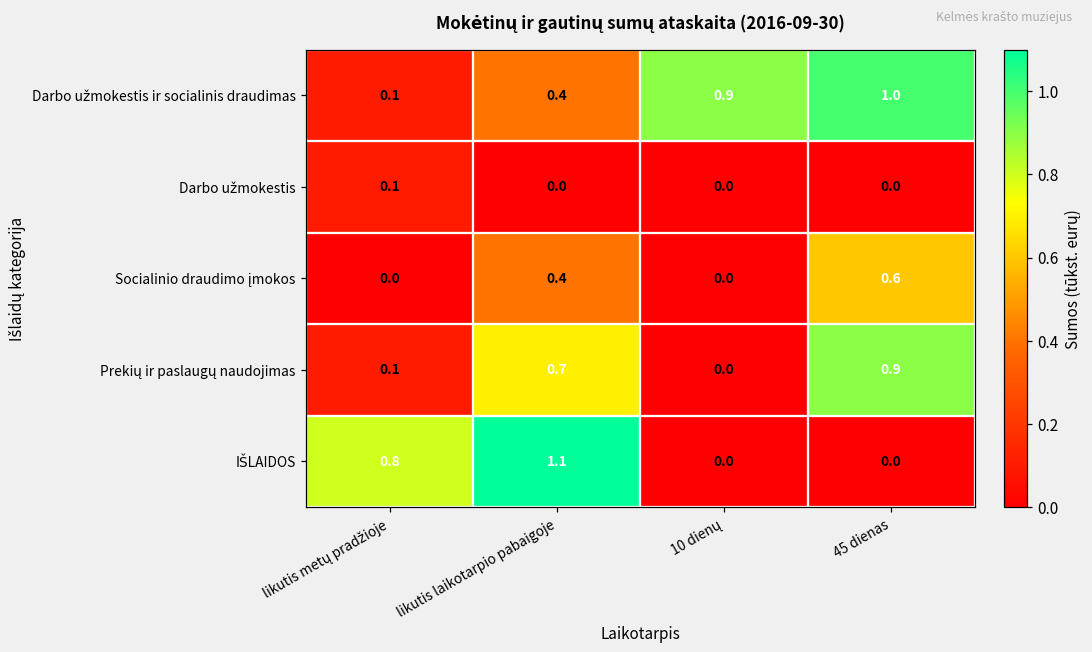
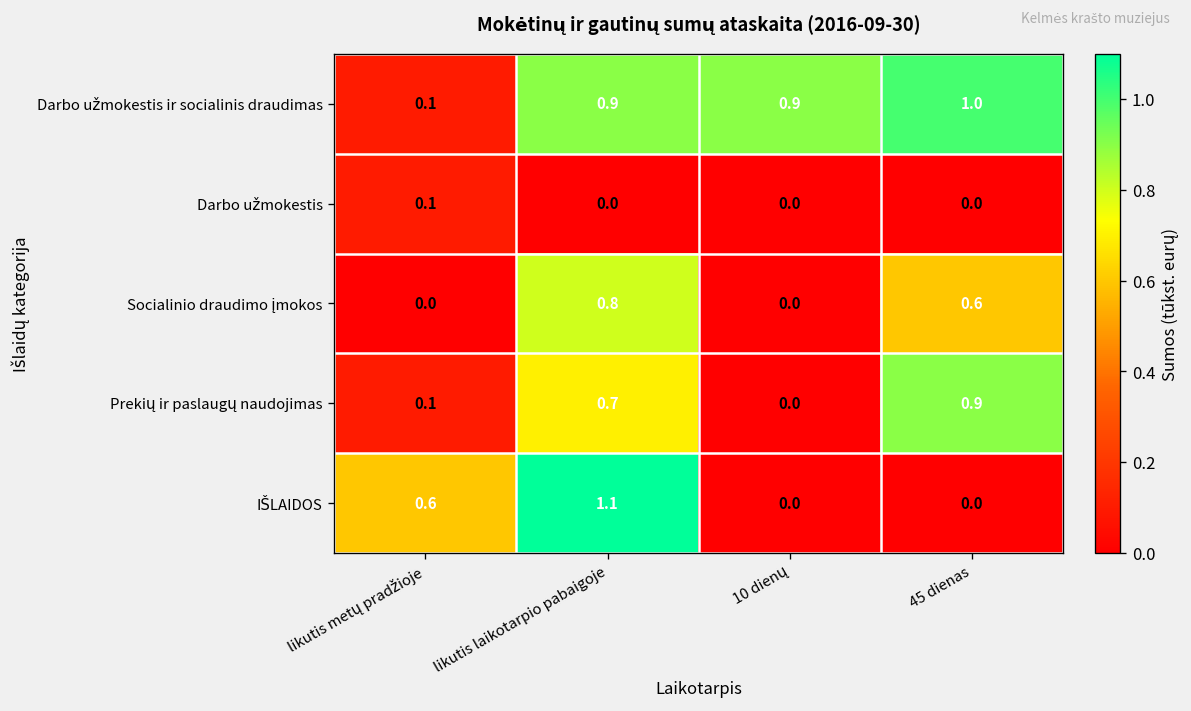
  {
    "Darbo užmokestis ir socialinis draudimas": {
      "likutis metų pradžioje": 0.1,
-     "likutis laikotarpio pabaigoje": 0.4,
+     "likutis laikotarpio pabaigoje": 0.9,
      "10 dienų": 0.9,
      "45 dienas": 1.0
    },
    "Darbo užmokestis": {
      "likutis metų pradžioje": 0.1,
      "likutis laikotarpio pabaigoje": 0.0,
      "10 dienų": 0.0,
      "45 dienas": 0.0
    },
    "Socialinio draudimo įmokos": {
      "likutis metų pradžioje": 0.0,
-     "likutis laikotarpio pabaigoje": 0.4,
+     "likutis laikotarpio pabaigoje": 0.8,
      "10 dienų": 0.0,
      "45 dienas": 0.6
    },
    "Prekių ir paslaugų naudojimas": {
      "likutis metų pradžioje": 0.1,
      "likutis laikotarpio pabaigoje": 0.7,
      "10 dienų": 0.0,
      "45 dienas": 0.9
    },
    "IŠLAIDOS": {
-     "likutis metų pradžioje": 0.8,
+     "likutis metų pradžioje": 0.6,
      "likutis laikotarpio pabaigoje": 1.1,
      "10 dienų": 0.0,
      "45 dienas": 0.0
    }
  }
